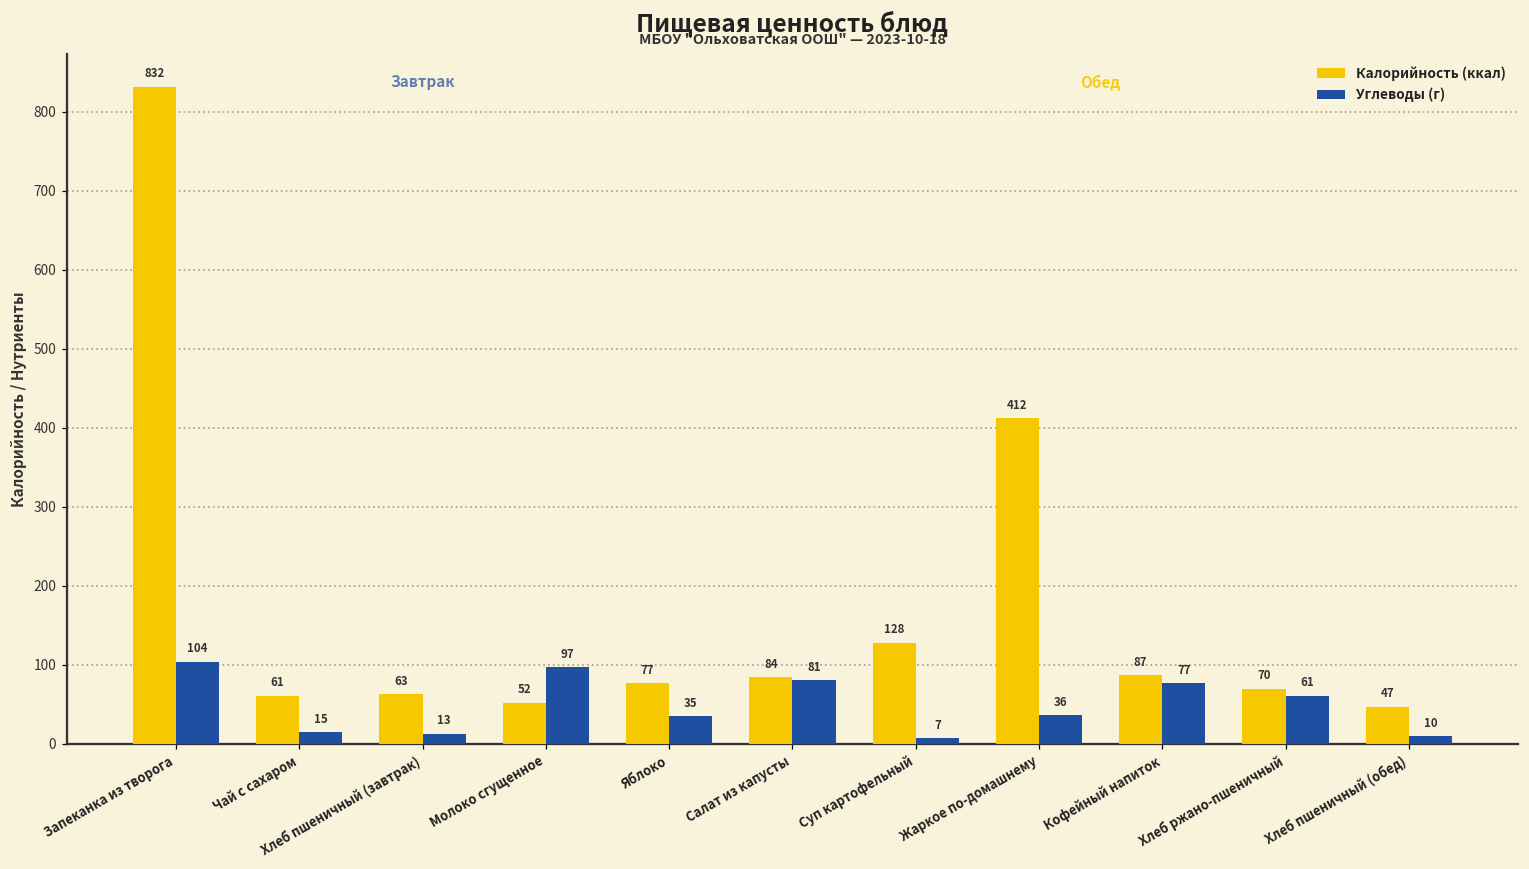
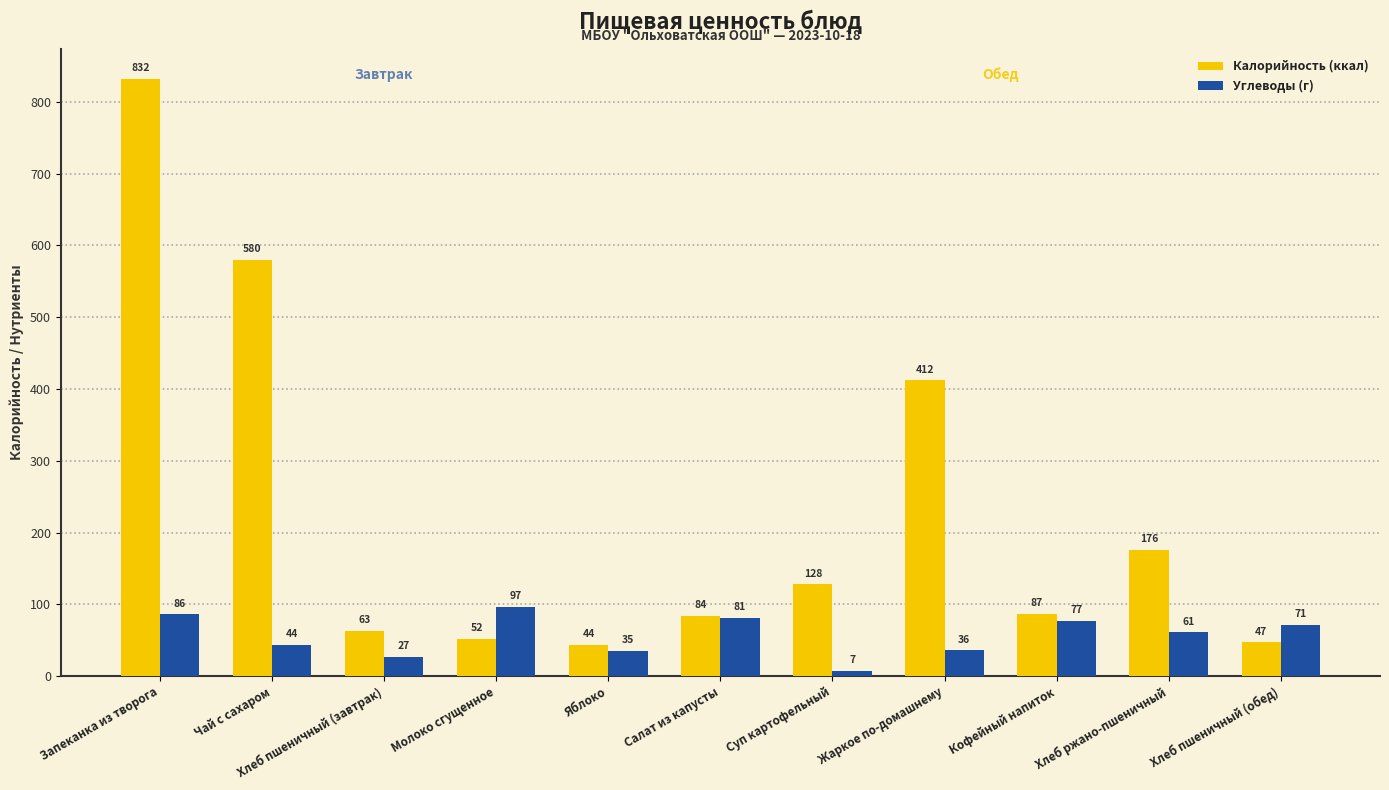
  {
    "Калорийность (ккал)": {
      "Запеканка из творога": 832,
-     "Чай с сахаром": 61,
+     "Чай с сахаром": 580,
      "Хлеб пшеничный (завтрак)": 63,
      "Молоко сгущенное": 52,
-     "Яблоко": 77,
+     "Яблоко": 44,
      "Салат из капусты": 84,
      "Суп картофельный": 128,
      "Жаркое по-домашнему": 412,
      "Кофейный напиток": 87,
-     "Хлеб ржано-пшеничный": 70,
+     "Хлеб ржано-пшеничный": 176,
      "Хлеб пшеничный (обед)": 47
    },
    "Углеводы (г)": {
-     "Запеканка из творога": 104,
-     "Чай с сахаром": 15,
-     "Хлеб пшеничный (завтрак)": 13,
+     "Запеканка из творога": 86,
+     "Чай с сахаром": 44,
+     "Хлеб пшеничный (завтрак)": 27,
      "Молоко сгущенное": 97,
      "Яблоко": 35,
      "Салат из капусты": 81,
      "Суп картофельный": 7,
      "Жаркое по-домашнему": 36,
      "Кофейный напиток": 77,
      "Хлеб ржано-пшеничный": 61,
-     "Хлеб пшеничный (обед)": 10
+     "Хлеб пшеничный (обед)": 71
    }
  }
